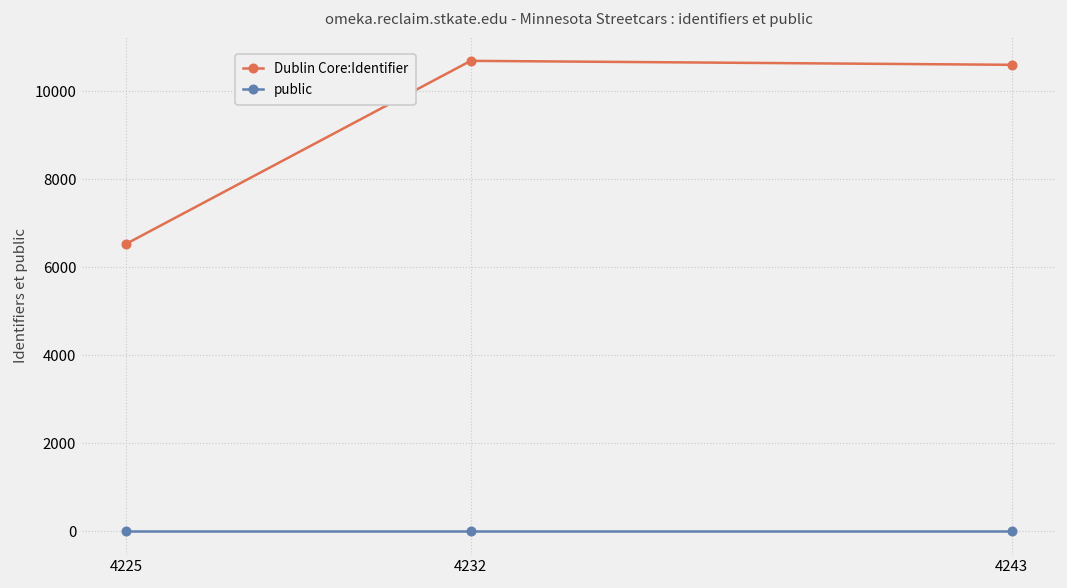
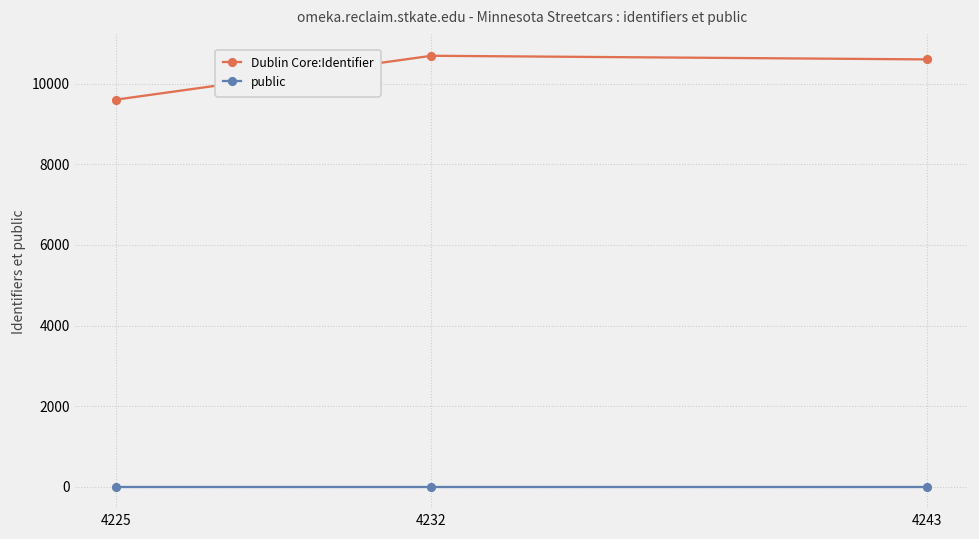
  {
    "Dublin Core:Identifier": {
-     "4225": 6500,
+     "4225": 9600,
      "4232": 10700,
      "4243": 10600
    },
    "public": {
      "4225": 0,
      "4232": 0,
      "4243": 0
    }
  }
